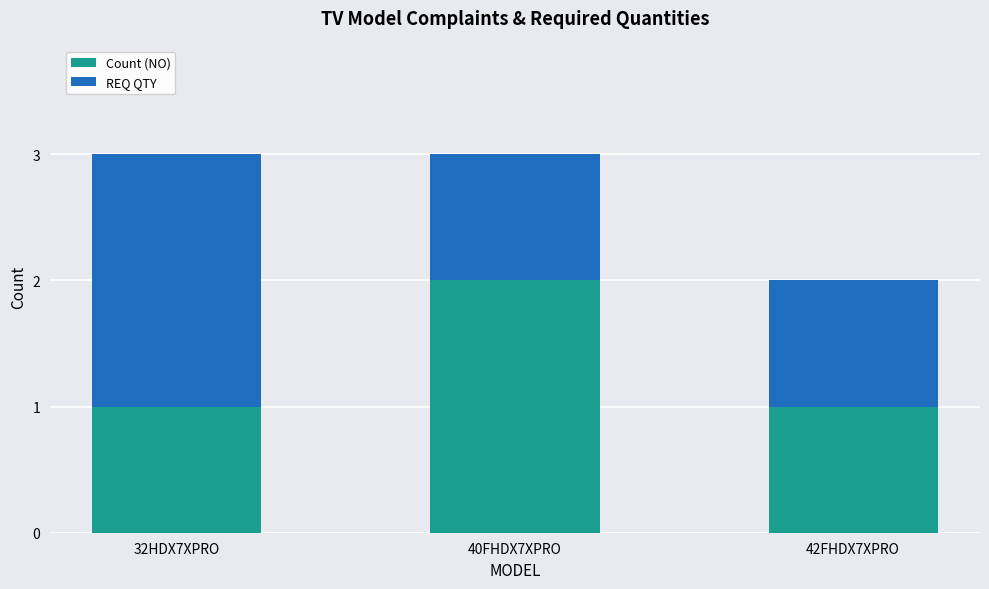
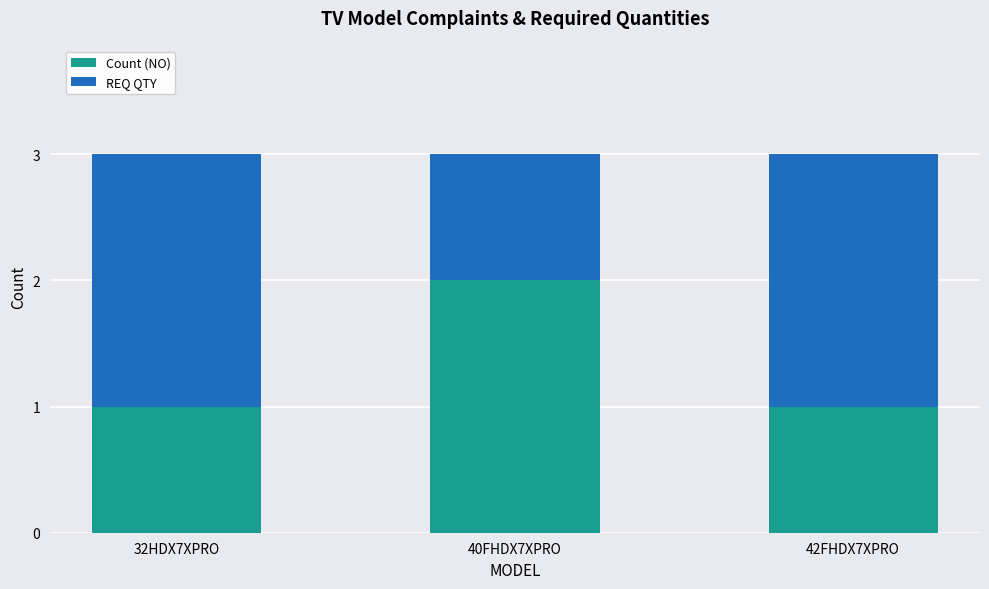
  {
    "Count (NO)": {
      "32HDX7XPRO": 1,
      "40FHDX7XPRO": 2,
      "42FHDX7XPRO": 1
    },
    "REQ QTY": {
      "32HDX7XPRO": 2,
      "40FHDX7XPRO": 1,
-     "42FHDX7XPRO": 1
+     "42FHDX7XPRO": 2
    }
  }
